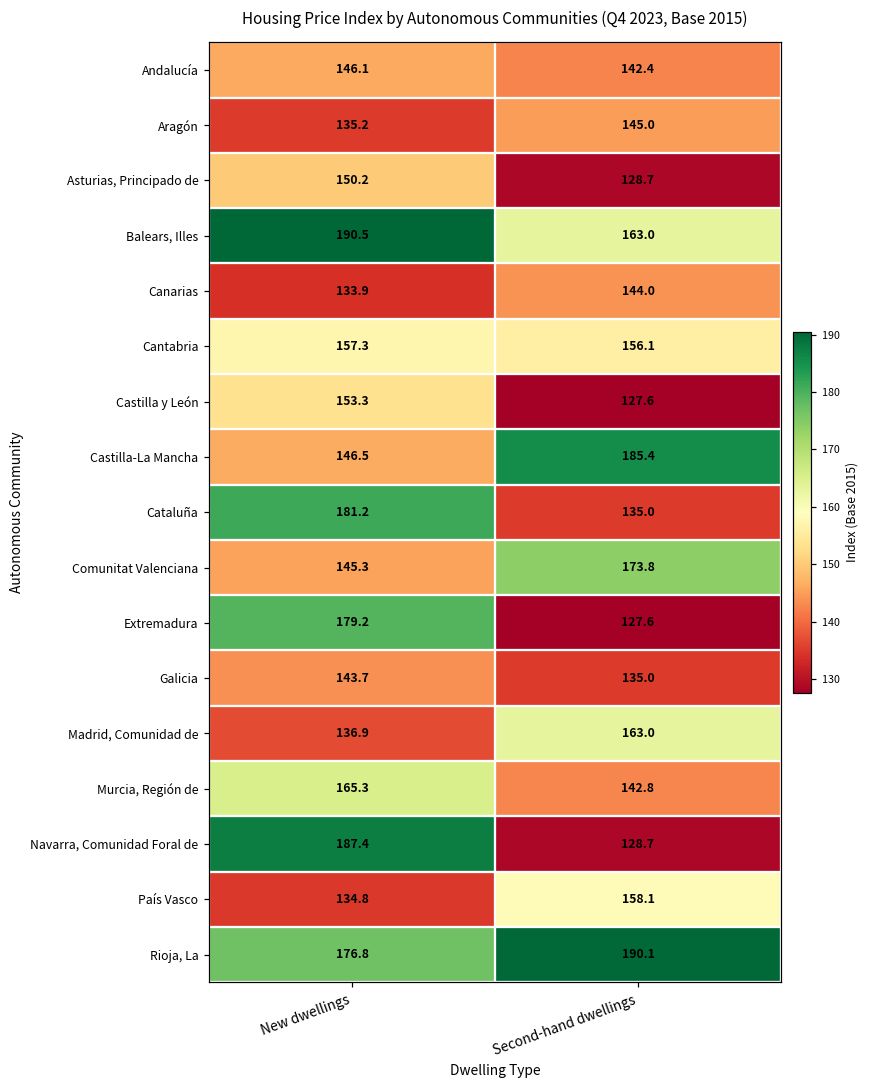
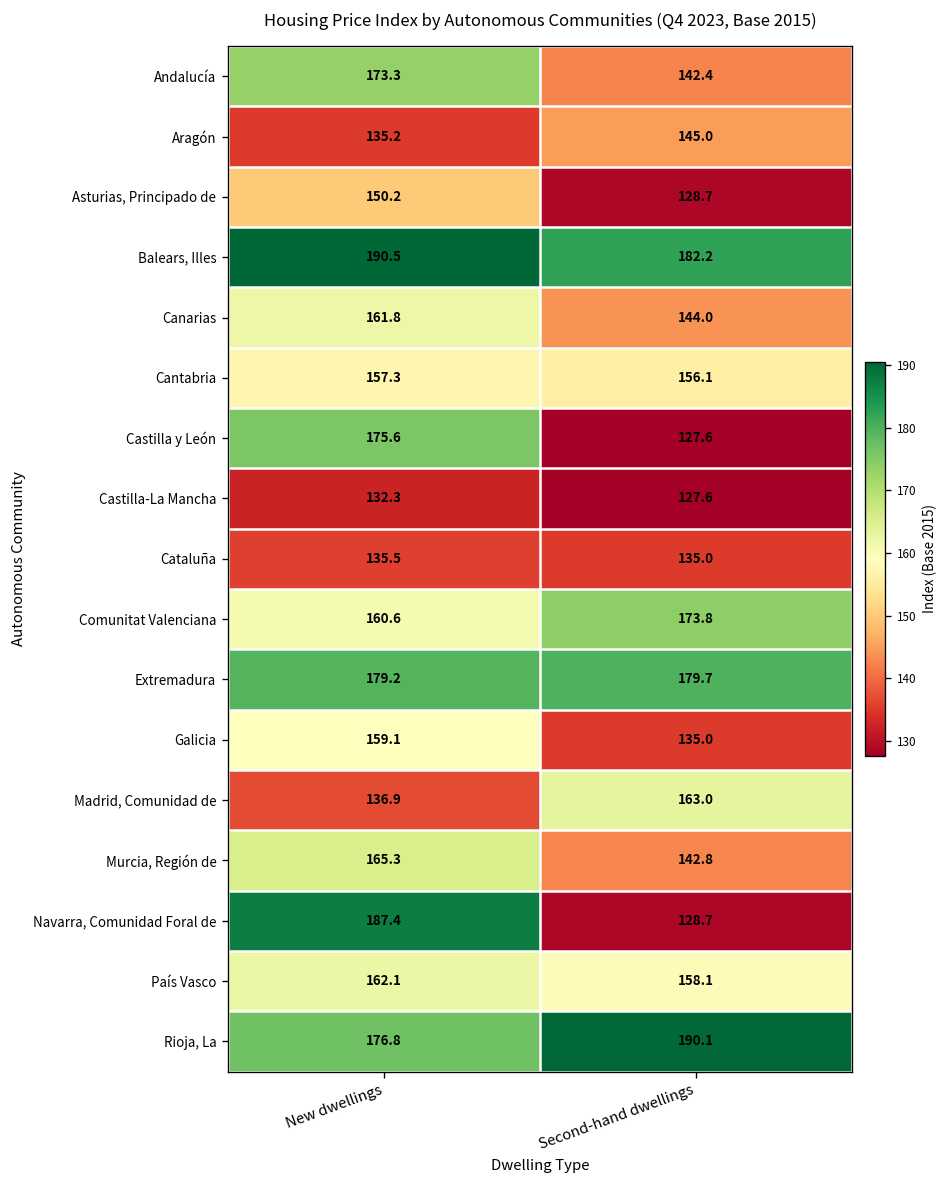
  {
    "Andalucía": {
-     "New dwellings": 146.1,
+     "New dwellings": 173.3,
      "Second-hand dwellings": 142.4
    },
    "Aragón": {
      "New dwellings": 135.2,
      "Second-hand dwellings": 145.0
    },
    "Asturias, Principado de": {
      "New dwellings": 150.2,
      "Second-hand dwellings": 128.7
    },
    "Balears, Illes": {
      "New dwellings": 190.5,
-     "Second-hand dwellings": 163.0
+     "Second-hand dwellings": 182.2
    },
    "Canarias": {
-     "New dwellings": 133.9,
+     "New dwellings": 161.8,
      "Second-hand dwellings": 144.0
    },
    "Cantabria": {
      "New dwellings": 157.3,
      "Second-hand dwellings": 156.1
    },
    "Castilla y León": {
-     "New dwellings": 153.3,
+     "New dwellings": 175.6,
      "Second-hand dwellings": 127.6
    },
    "Castilla-La Mancha": {
-     "New dwellings": 146.5,
-     "Second-hand dwellings": 185.4
+     "New dwellings": 132.3,
+     "Second-hand dwellings": 127.6
    },
    "Cataluña": {
-     "New dwellings": 181.2,
+     "New dwellings": 135.5,
      "Second-hand dwellings": 135.0
    },
    "Comunitat Valenciana": {
-     "New dwellings": 145.3,
+     "New dwellings": 160.6,
      "Second-hand dwellings": 173.8
    },
    "Extremadura": {
      "New dwellings": 179.2,
-     "Second-hand dwellings": 127.6
+     "Second-hand dwellings": 179.7
    },
    "Galicia": {
-     "New dwellings": 143.7,
+     "New dwellings": 159.1,
      "Second-hand dwellings": 135.0
    },
    "Madrid, Comunidad de": {
      "New dwellings": 136.9,
      "Second-hand dwellings": 163.0
    },
    "Murcia, Región de": {
      "New dwellings": 165.3,
      "Second-hand dwellings": 142.8
    },
    "Navarra, Comunidad Foral de": {
      "New dwellings": 187.4,
      "Second-hand dwellings": 128.7
    },
    "País Vasco": {
-     "New dwellings": 134.8,
+     "New dwellings": 162.1,
      "Second-hand dwellings": 158.1
    },
    "Rioja, La": {
      "New dwellings": 176.8,
      "Second-hand dwellings": 190.1
    }
  }
